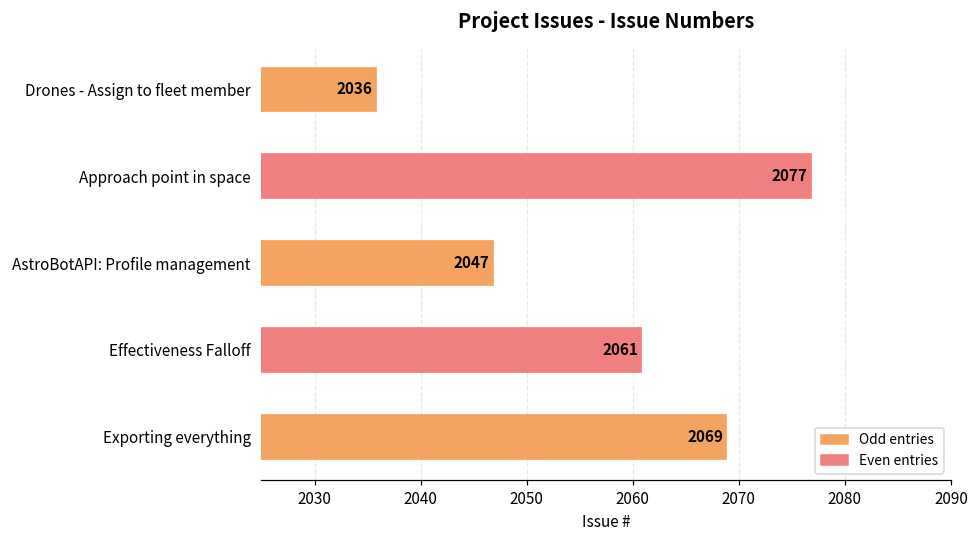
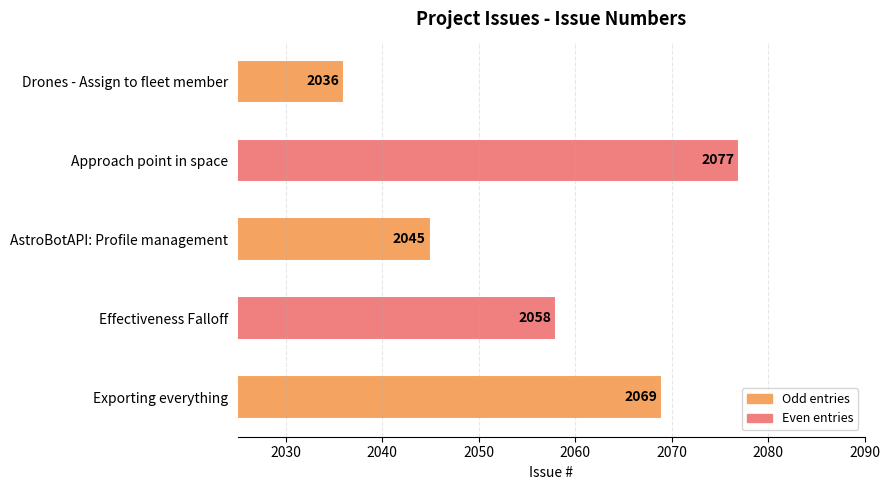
  {
    "Drones - Assign to fleet member": 2036,
    "Approach point in space": 2077,
-   "AstroBotAPI: Profile management": 2047,
-   "Effectiveness Falloff": 2061,
+   "AstroBotAPI: Profile management": 2045,
+   "Effectiveness Falloff": 2058,
    "Exporting everything": 2069
  }
